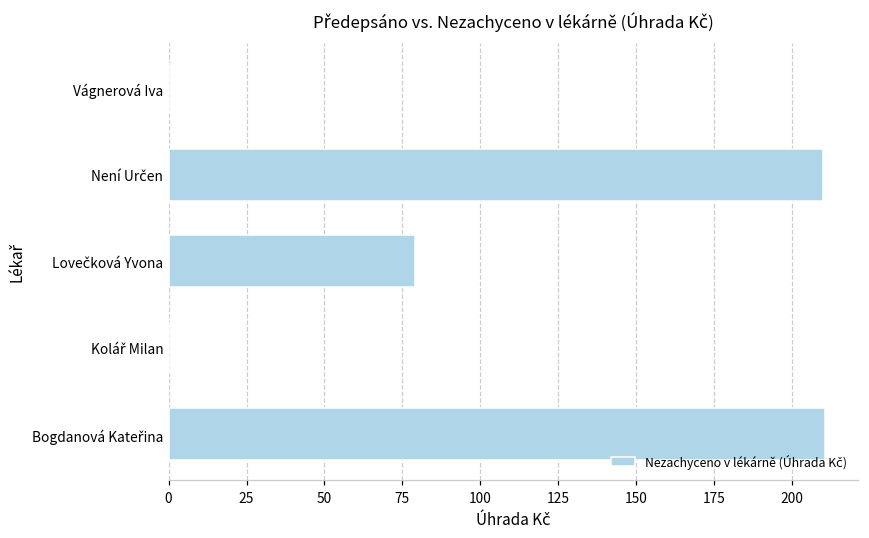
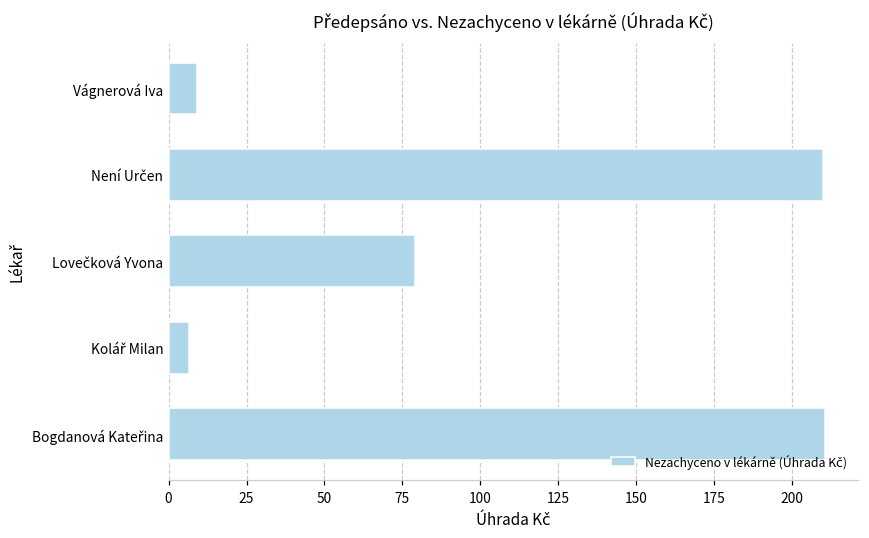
  {
-   "Vágnerová Iva": 0,
+   "Vágnerová Iva": 9,
    "Není Určen": 210,
    "Lovečková Yvona": 79,
-   "Kolář Milan": 0,
+   "Kolář Milan": 7,
    "Bogdanová Kateřina": 211
  }
